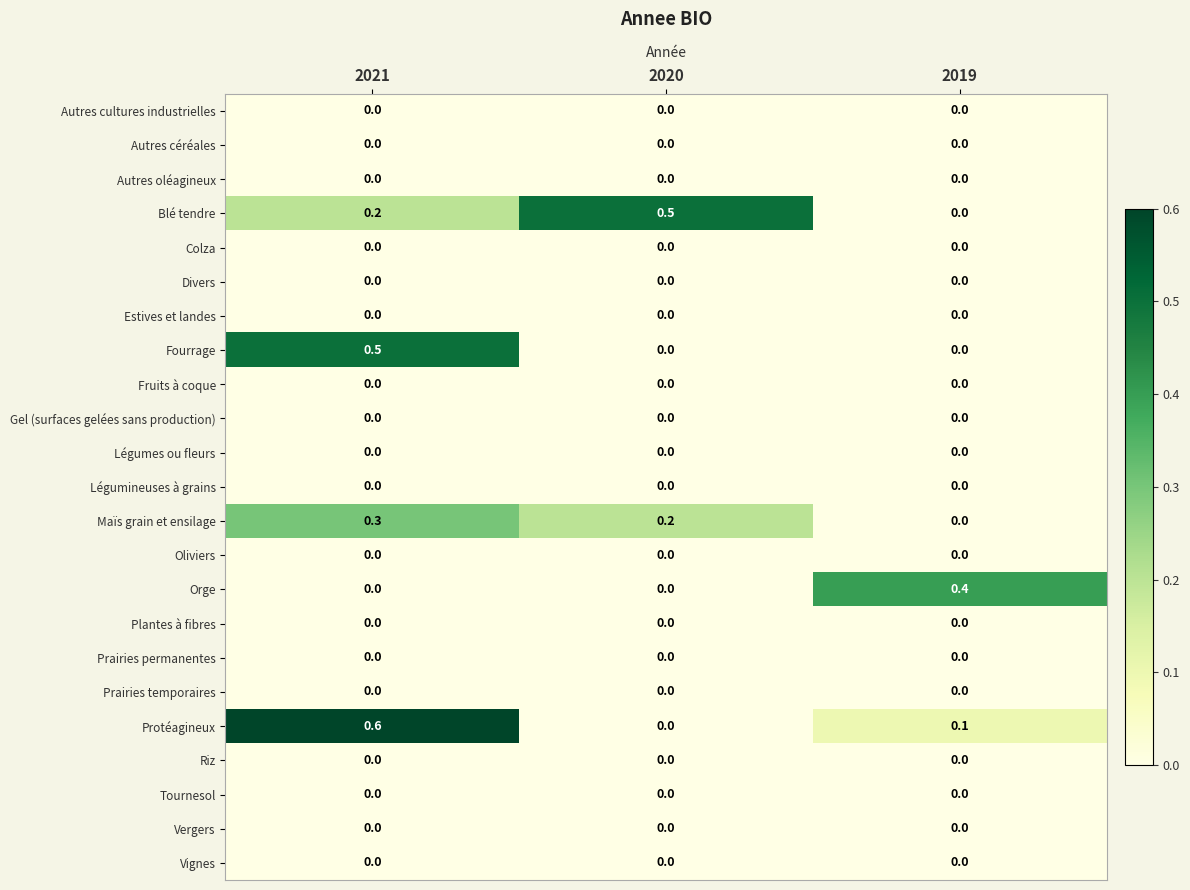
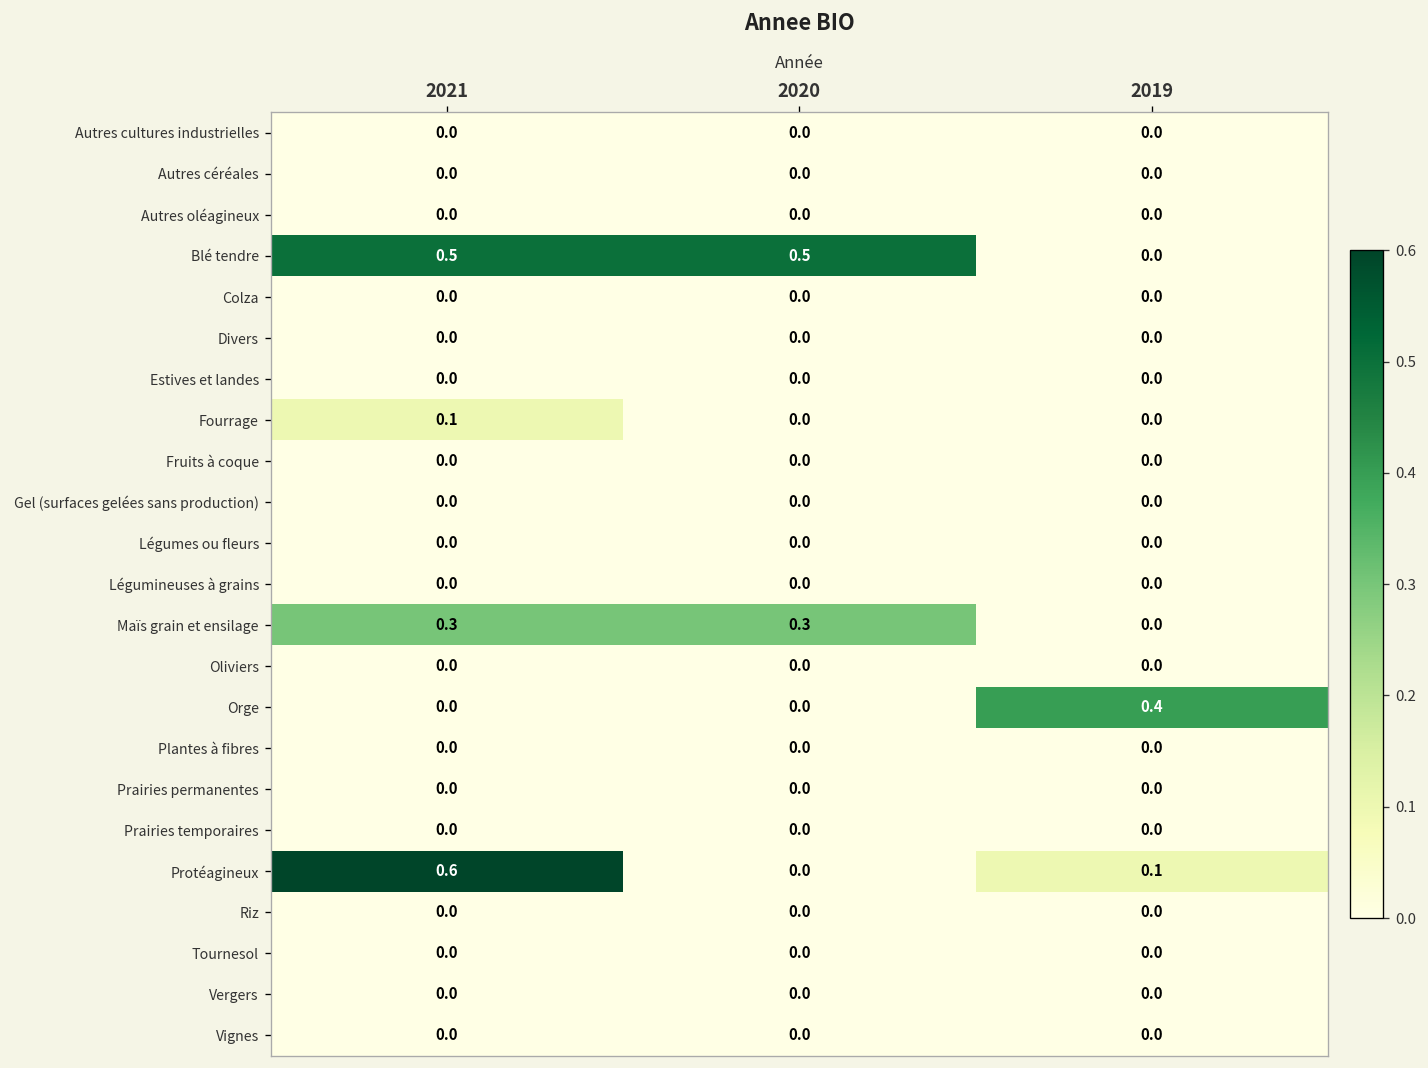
  {
    "Autres cultures industrielles": {
      "2021": 0.0,
      "2020": 0.0,
      "2019": 0.0
    },
    "Autres céréales": {
      "2021": 0.0,
      "2020": 0.0,
      "2019": 0.0
    },
    "Autres oléagineux": {
      "2021": 0.0,
      "2020": 0.0,
      "2019": 0.0
    },
    "Blé tendre": {
-     "2021": 0.2,
+     "2021": 0.5,
      "2020": 0.5,
      "2019": 0.0
    },
    "Colza": {
      "2021": 0.0,
      "2020": 0.0,
      "2019": 0.0
    },
    "Divers": {
      "2021": 0.0,
      "2020": 0.0,
      "2019": 0.0
    },
    "Estives et landes": {
      "2021": 0.0,
      "2020": 0.0,
      "2019": 0.0
    },
    "Fourrage": {
-     "2021": 0.5,
+     "2021": 0.1,
      "2020": 0.0,
      "2019": 0.0
    },
    "Fruits à coque": {
      "2021": 0.0,
      "2020": 0.0,
      "2019": 0.0
    },
    "Gel (surfaces gelées sans production)": {
      "2021": 0.0,
      "2020": 0.0,
      "2019": 0.0
    },
    "Légumes ou fleurs": {
      "2021": 0.0,
      "2020": 0.0,
      "2019": 0.0
    },
    "Légumineuses à grains": {
      "2021": 0.0,
      "2020": 0.0,
      "2019": 0.0
    },
    "Maïs grain et ensilage": {
      "2021": 0.3,
-     "2020": 0.2,
+     "2020": 0.3,
      "2019": 0.0
    },
    "Oliviers": {
      "2021": 0.0,
      "2020": 0.0,
      "2019": 0.0
    },
    "Orge": {
      "2021": 0.0,
      "2020": 0.0,
      "2019": 0.4
    },
    "Plantes à fibres": {
      "2021": 0.0,
      "2020": 0.0,
      "2019": 0.0
    },
    "Prairies permanentes": {
      "2021": 0.0,
      "2020": 0.0,
      "2019": 0.0
    },
    "Prairies temporaires": {
      "2021": 0.0,
      "2020": 0.0,
      "2019": 0.0
    },
    "Protéagineux": {
      "2021": 0.6,
      "2020": 0.0,
      "2019": 0.1
    },
    "Riz": {
      "2021": 0.0,
      "2020": 0.0,
      "2019": 0.0
    },
    "Tournesol": {
      "2021": 0.0,
      "2020": 0.0,
      "2019": 0.0
    },
    "Vergers": {
      "2021": 0.0,
      "2020": 0.0,
      "2019": 0.0
    },
    "Vignes": {
      "2021": 0.0,
      "2020": 0.0,
      "2019": 0.0
    }
  }
